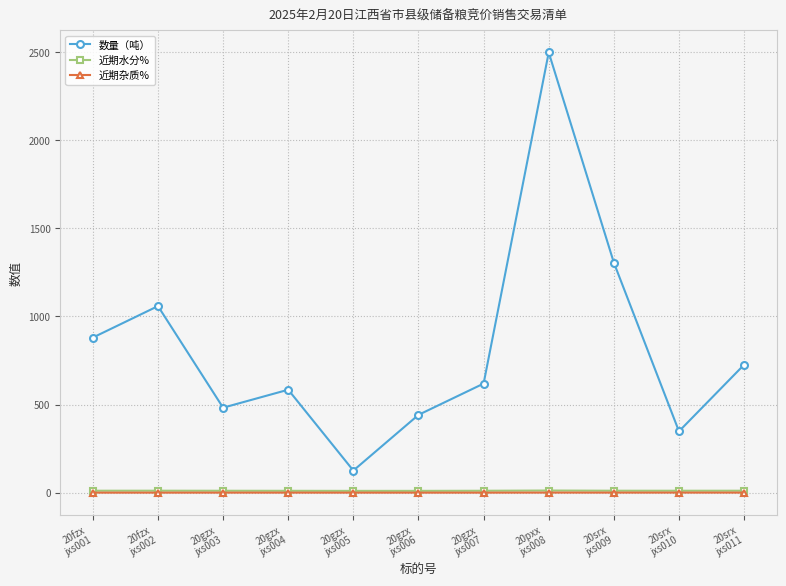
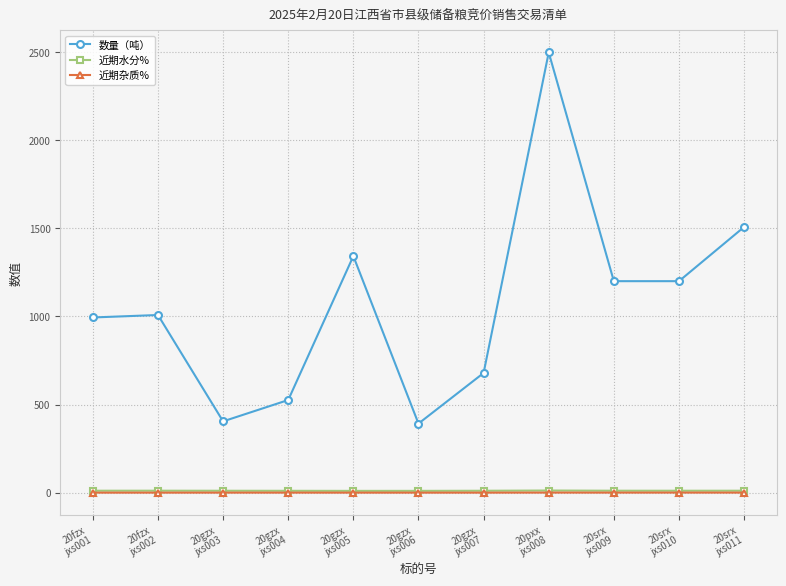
  {
    "数量（吨）": {
-     "20fzx jxs001": 880,
-     "20fzx jxs002": 1060,
-     "20gzx jxs003": 480,
-     "20gzx jxs004": 580,
-     "20gzx jxs005": 130,
-     "20gzx jxs006": 440,
-     "20gzx jxs007": 620,
+     "20fzx jxs001": 990,
+     "20fzx jxs002": 1010,
+     "20gzx jxs003": 400,
+     "20gzx jxs004": 530,
+     "20gzx jxs005": 1340,
+     "20gzx jxs006": 390,
+     "20gzx jxs007": 680,
      "20pxx jxs008": 2500,
-     "20srx jxs009": 1310,
-     "20srx jxs010": 350,
-     "20srx jxs011": 730
+     "20srx jxs009": 1200,
+     "20srx jxs010": 1200,
+     "20srx jxs011": 1510
    }
  }
